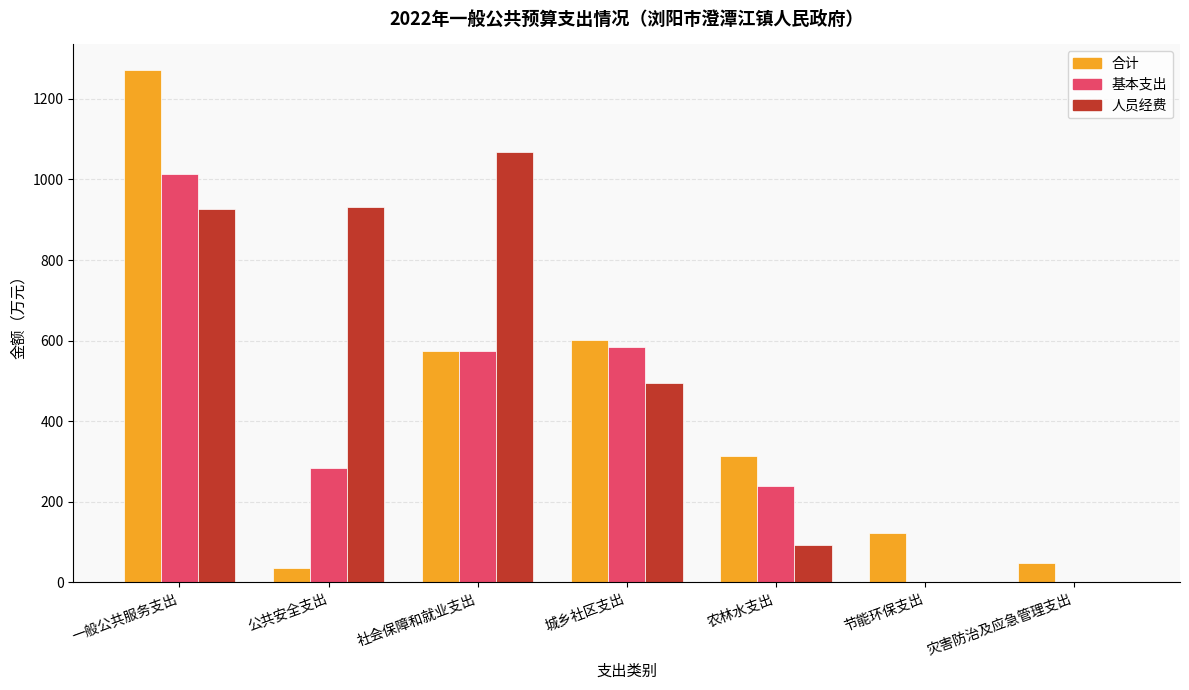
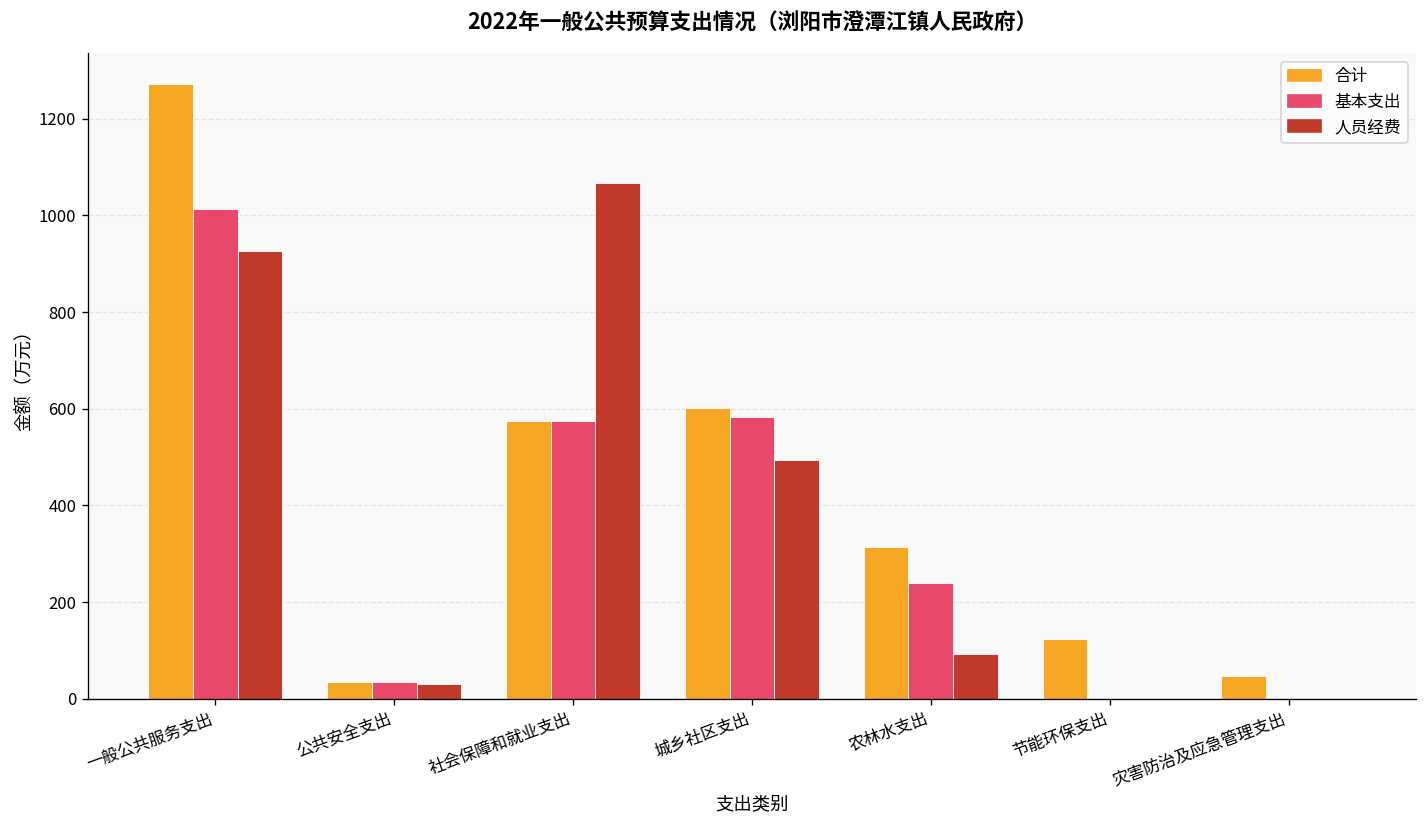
  {
    "合计": {
      "一般公共服务支出": 1270,
      "公共安全支出": 30,
      "社会保障和就业支出": 570,
      "城乡社区支出": 600,
      "农林水支出": 310,
      "节能环保支出": 120,
      "灾害防治及应急管理支出": 50
    },
    "基本支出": {
      "一般公共服务支出": 1010,
-     "公共安全支出": 280,
+     "公共安全支出": 30,
      "社会保障和就业支出": 570,
      "城乡社区支出": 580,
      "农林水支出": 240,
      "节能环保支出": 0,
      "灾害防治及应急管理支出": 0
    },
    "人员经费": {
      "一般公共服务支出": 930,
-     "公共安全支出": 930,
+     "公共安全支出": 30,
      "社会保障和就业支出": 1070,
      "城乡社区支出": 490,
      "农林水支出": 90,
      "节能环保支出": 0,
      "灾害防治及应急管理支出": 0
    }
  }
